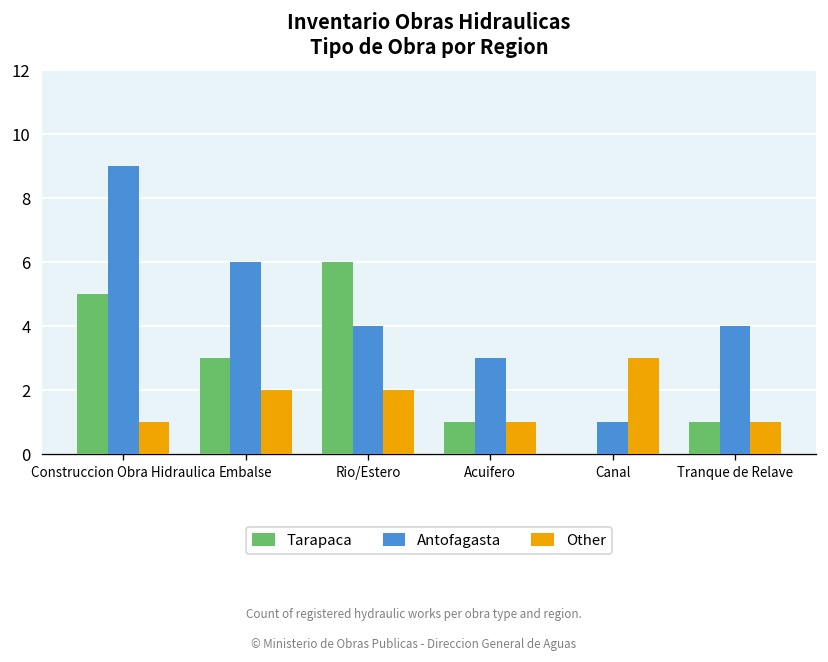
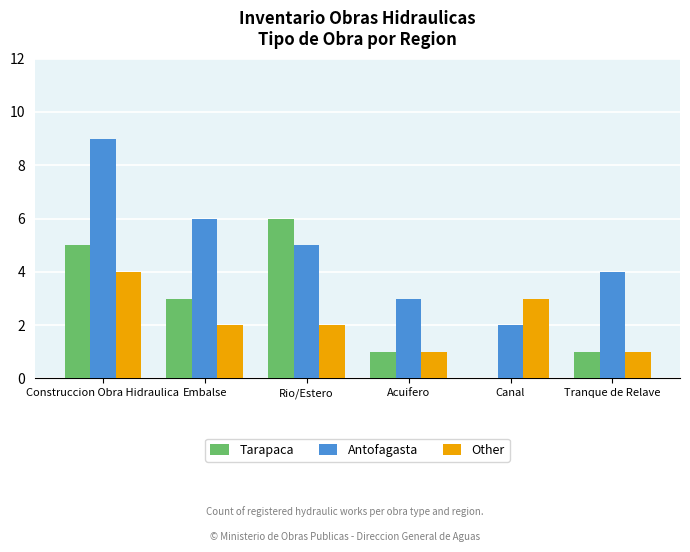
  {
    "Tarapaca": {
      "Construccion Obra Hidraulica": 5,
      "Embalse": 3,
      "Rio/Estero": 6,
      "Acuifero": 1,
      "Canal": 0,
      "Tranque de Relave": 1
    },
    "Antofagasta": {
      "Construccion Obra Hidraulica": 9,
      "Embalse": 6,
-     "Rio/Estero": 4,
+     "Rio/Estero": 5,
      "Acuifero": 3,
-     "Canal": 1,
+     "Canal": 2,
      "Tranque de Relave": 4
    },
    "Other": {
-     "Construccion Obra Hidraulica": 1,
+     "Construccion Obra Hidraulica": 4,
      "Embalse": 2,
      "Rio/Estero": 2,
      "Acuifero": 1,
      "Canal": 3,
      "Tranque de Relave": 1
    }
  }
